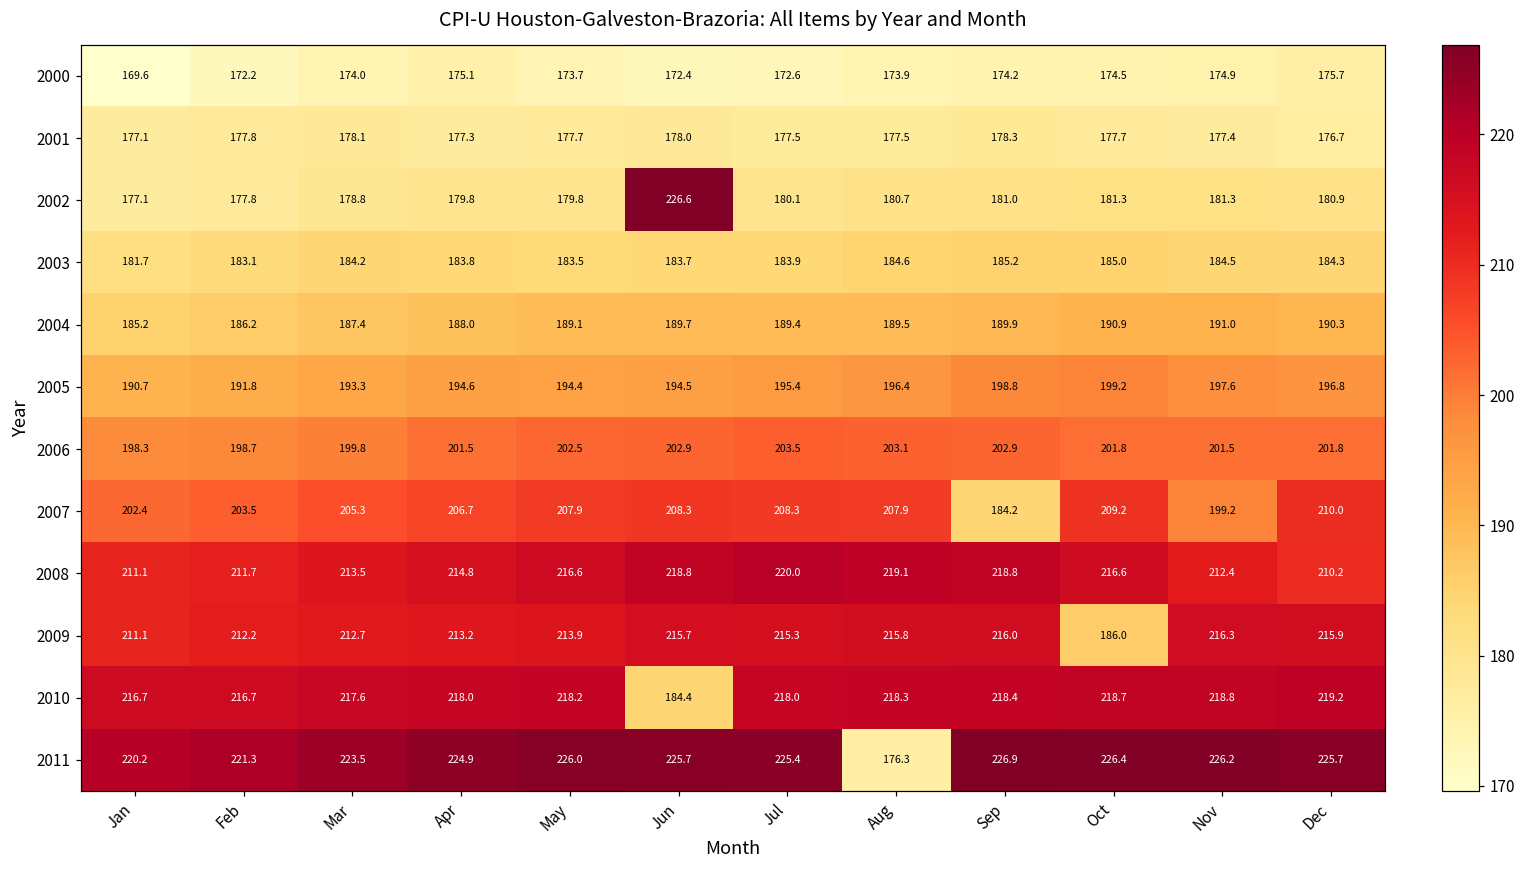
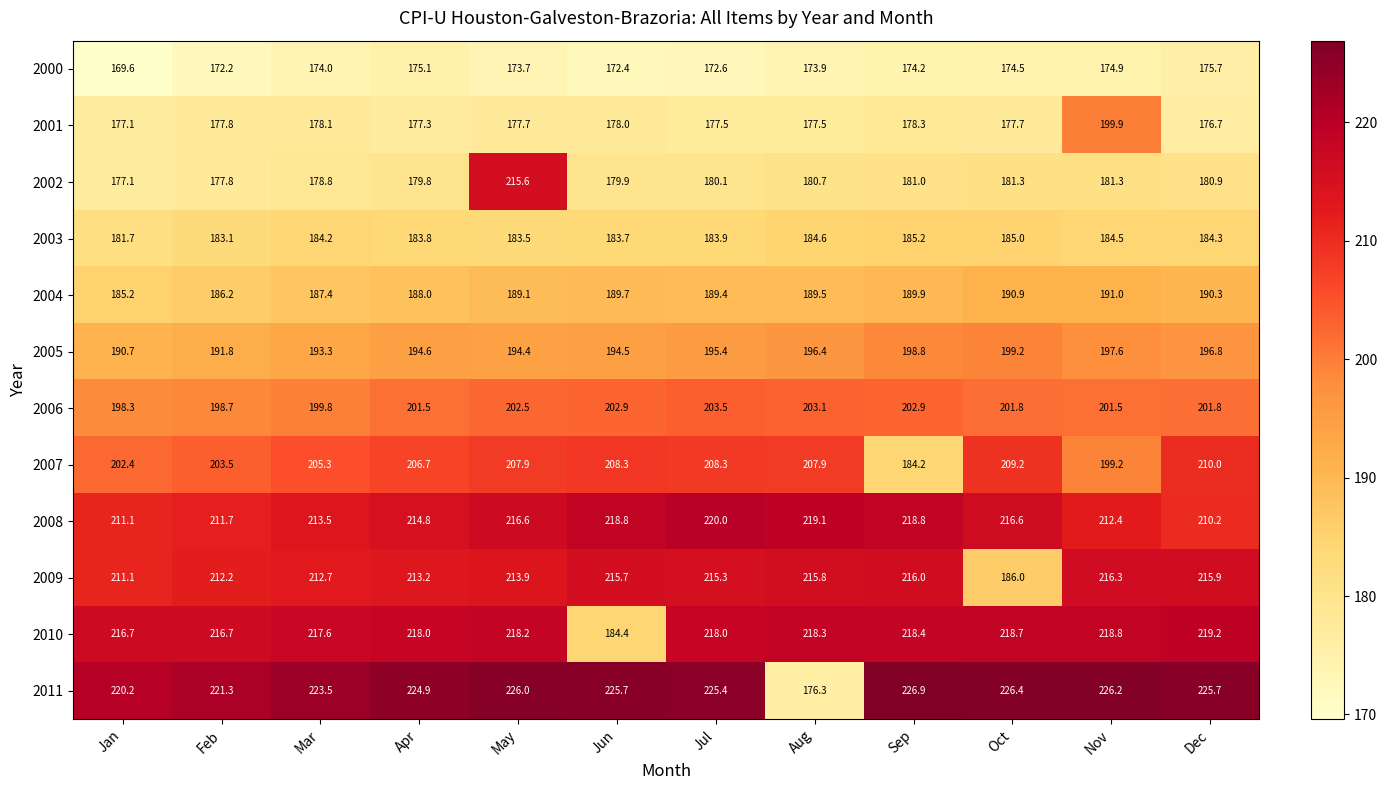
  {
    "2000": {
      "Jan": 169.6,
      "Feb": 172.2,
      "Mar": 174.0,
      "Apr": 175.1,
      "May": 173.7,
      "Jun": 172.4,
      "Jul": 172.6,
      "Aug": 173.9,
      "Sep": 174.2,
      "Oct": 174.5,
      "Nov": 174.9,
      "Dec": 175.7
    },
    "2001": {
      "Jan": 177.1,
      "Feb": 177.8,
      "Mar": 178.1,
      "Apr": 177.3,
      "May": 177.7,
      "Jun": 178.0,
      "Jul": 177.5,
      "Aug": 177.5,
      "Sep": 178.3,
      "Oct": 177.7,
-     "Nov": 177.4,
+     "Nov": 199.9,
      "Dec": 176.7
    },
    "2002": {
      "Jan": 177.1,
      "Feb": 177.8,
      "Mar": 178.8,
      "Apr": 179.8,
-     "May": 179.8,
-     "Jun": 226.6,
+     "May": 215.6,
+     "Jun": 179.9,
      "Jul": 180.1,
      "Aug": 180.7,
      "Sep": 181.0,
      "Oct": 181.3,
      "Nov": 181.3,
      "Dec": 180.9
    },
    "2003": {
      "Jan": 181.7,
      "Feb": 183.1,
      "Mar": 184.2,
      "Apr": 183.8,
      "May": 183.5,
      "Jun": 183.7,
      "Jul": 183.9,
      "Aug": 184.6,
      "Sep": 185.2,
      "Oct": 185.0,
      "Nov": 184.5,
      "Dec": 184.3
    },
    "2004": {
      "Jan": 185.2,
      "Feb": 186.2,
      "Mar": 187.4,
      "Apr": 188.0,
      "May": 189.1,
      "Jun": 189.7,
      "Jul": 189.4,
      "Aug": 189.5,
      "Sep": 189.9,
      "Oct": 190.9,
      "Nov": 191.0,
      "Dec": 190.3
    },
    "2005": {
      "Jan": 190.7,
      "Feb": 191.8,
      "Mar": 193.3,
      "Apr": 194.6,
      "May": 194.4,
      "Jun": 194.5,
      "Jul": 195.4,
      "Aug": 196.4,
      "Sep": 198.8,
      "Oct": 199.2,
      "Nov": 197.6,
      "Dec": 196.8
    },
    "2006": {
      "Jan": 198.3,
      "Feb": 198.7,
      "Mar": 199.8,
      "Apr": 201.5,
      "May": 202.5,
      "Jun": 202.9,
      "Jul": 203.5,
      "Aug": 203.1,
      "Sep": 202.9,
      "Oct": 201.8,
      "Nov": 201.5,
      "Dec": 201.8
    },
    "2007": {
      "Jan": 202.4,
      "Feb": 203.5,
      "Mar": 205.3,
      "Apr": 206.7,
      "May": 207.9,
      "Jun": 208.3,
      "Jul": 208.3,
      "Aug": 207.9,
      "Sep": 184.2,
      "Oct": 209.2,
      "Nov": 199.2,
      "Dec": 210.0
    },
    "2008": {
      "Jan": 211.1,
      "Feb": 211.7,
      "Mar": 213.5,
      "Apr": 214.8,
      "May": 216.6,
      "Jun": 218.8,
      "Jul": 220.0,
      "Aug": 219.1,
      "Sep": 218.8,
      "Oct": 216.6,
      "Nov": 212.4,
      "Dec": 210.2
    },
    "2009": {
      "Jan": 211.1,
      "Feb": 212.2,
      "Mar": 212.7,
      "Apr": 213.2,
      "May": 213.9,
      "Jun": 215.7,
      "Jul": 215.3,
      "Aug": 215.8,
      "Sep": 216.0,
      "Oct": 186.0,
      "Nov": 216.3,
      "Dec": 215.9
    },
    "2010": {
      "Jan": 216.7,
      "Feb": 216.7,
      "Mar": 217.6,
      "Apr": 218.0,
      "May": 218.2,
      "Jun": 184.4,
      "Jul": 218.0,
      "Aug": 218.3,
      "Sep": 218.4,
      "Oct": 218.7,
      "Nov": 218.8,
      "Dec": 219.2
    },
    "2011": {
      "Jan": 220.2,
      "Feb": 221.3,
      "Mar": 223.5,
      "Apr": 224.9,
      "May": 226.0,
      "Jun": 225.7,
      "Jul": 225.4,
      "Aug": 176.3,
      "Sep": 226.9,
      "Oct": 226.4,
      "Nov": 226.2,
      "Dec": 225.7
    }
  }
